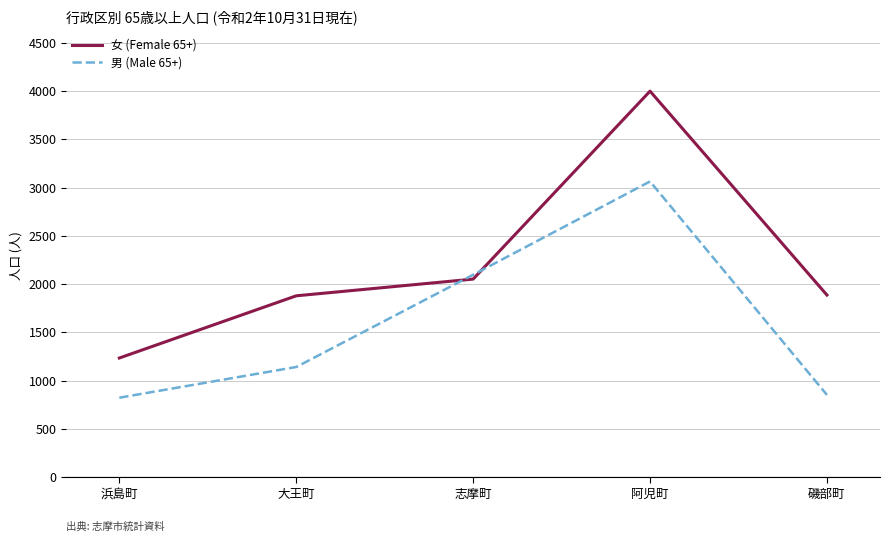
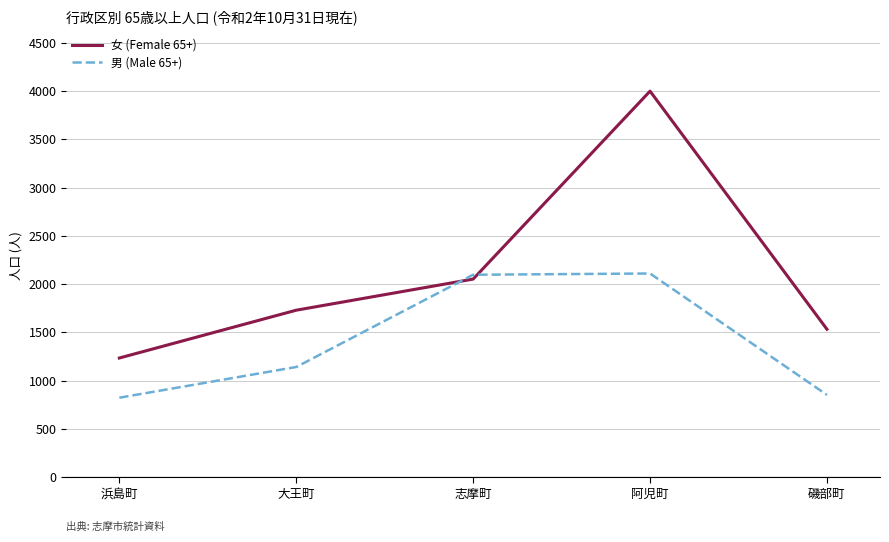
  {
    "女 (Female 65+)": {
      "浜島町": 1200,
-     "大王町": 1900,
+     "大王町": 1700,
      "志摩町": 2100,
      "阿児町": 4000,
-     "磯部町": 1900
+     "磯部町": 1500
    },
    "男 (Male 65+)": {
      "浜島町": 800,
      "大王町": 1100,
      "志摩町": 2100,
-     "阿児町": 3100,
+     "阿児町": 2100,
      "磯部町": 900
    }
  }
